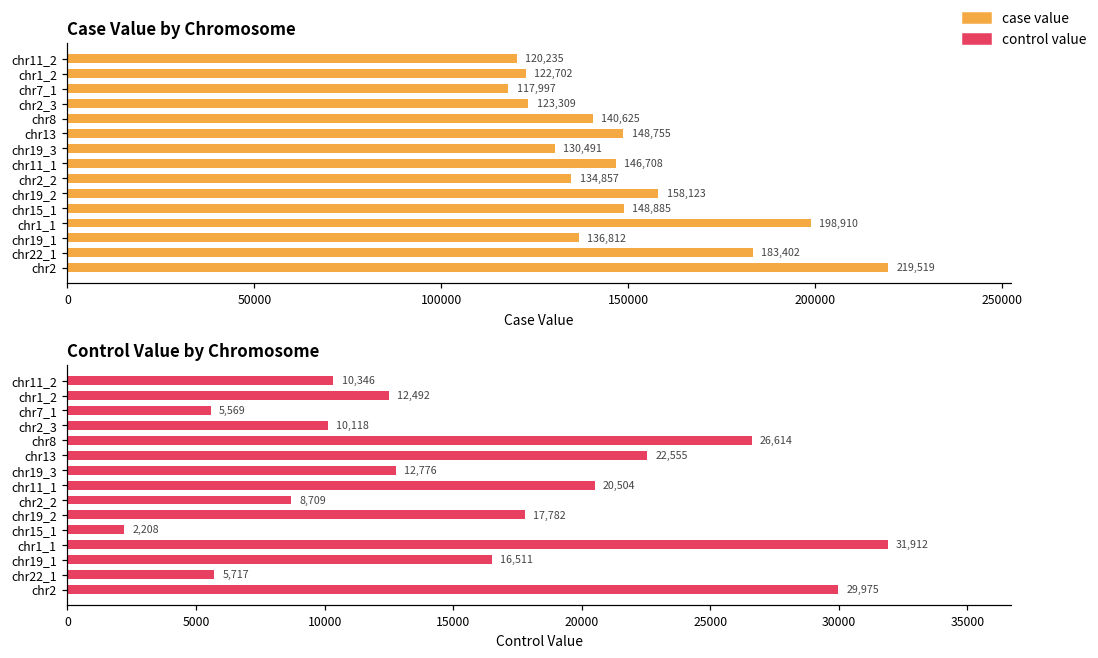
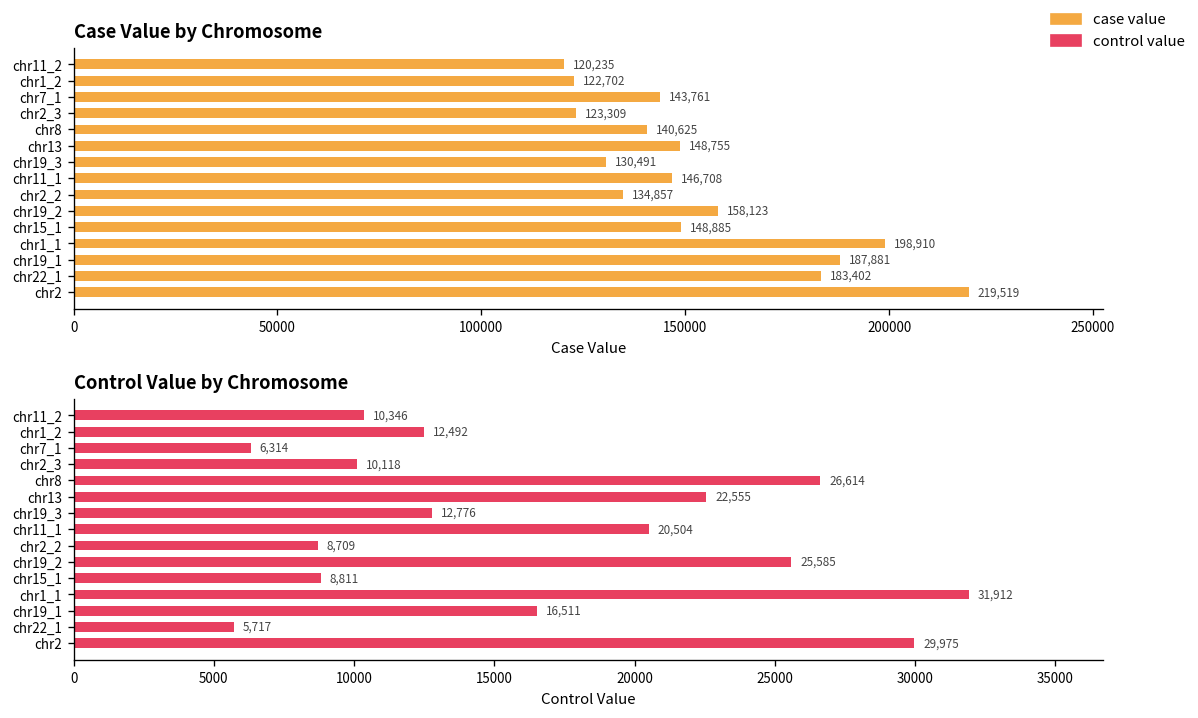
  {
    "Case Value by Chromosome": {
      "chr11_2": "120,235",
      "chr1_2": "122,702",
-     "chr7_1": "117,997",
+     "chr7_1": "143,761",
      "chr2_3": "123,309",
      "chr8": "140,625",
      "chr13": "148,755",
      "chr19_3": "130,491",
      "chr11_1": "146,708",
      "chr2_2": "134,857",
      "chr19_2": "158,123",
      "chr15_1": "148,885",
      "chr1_1": "198,910",
-     "chr19_1": "136,812",
+     "chr19_1": "187,881",
      "chr22_1": "183,402",
      "chr2": "219,519"
    },
    "Control Value by Chromosome": {
      "chr11_2": "10,346",
      "chr1_2": "12,492",
-     "chr7_1": "5,569",
+     "chr7_1": "6,314",
      "chr2_3": "10,118",
      "chr8": "26,614",
      "chr13": "22,555",
      "chr19_3": "12,776",
      "chr11_1": "20,504",
      "chr2_2": "8,709",
-     "chr19_2": "17,782",
-     "chr15_1": "2,208",
+     "chr19_2": "25,585",
+     "chr15_1": "8,811",
      "chr1_1": "31,912",
      "chr19_1": "16,511",
      "chr22_1": "5,717",
      "chr2": "29,975"
    }
  }
